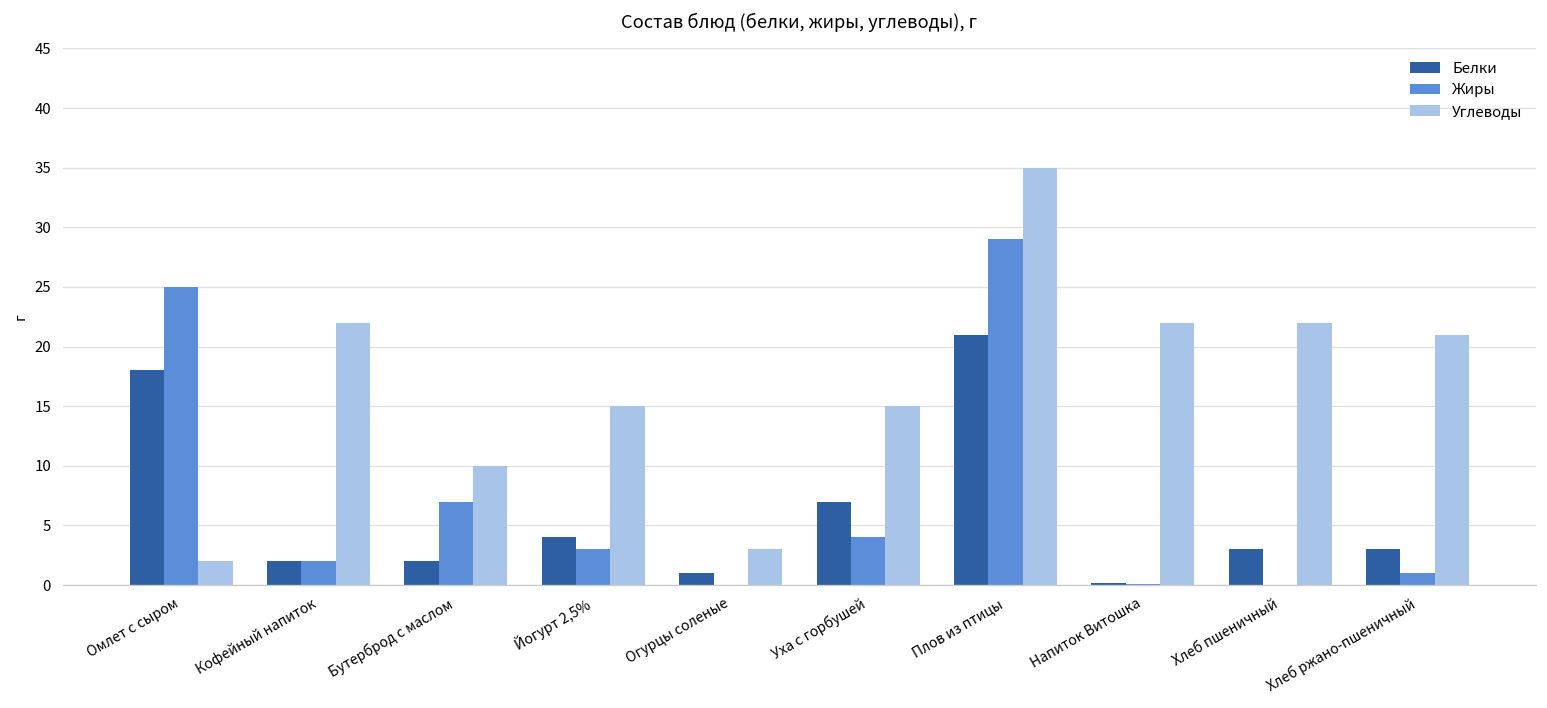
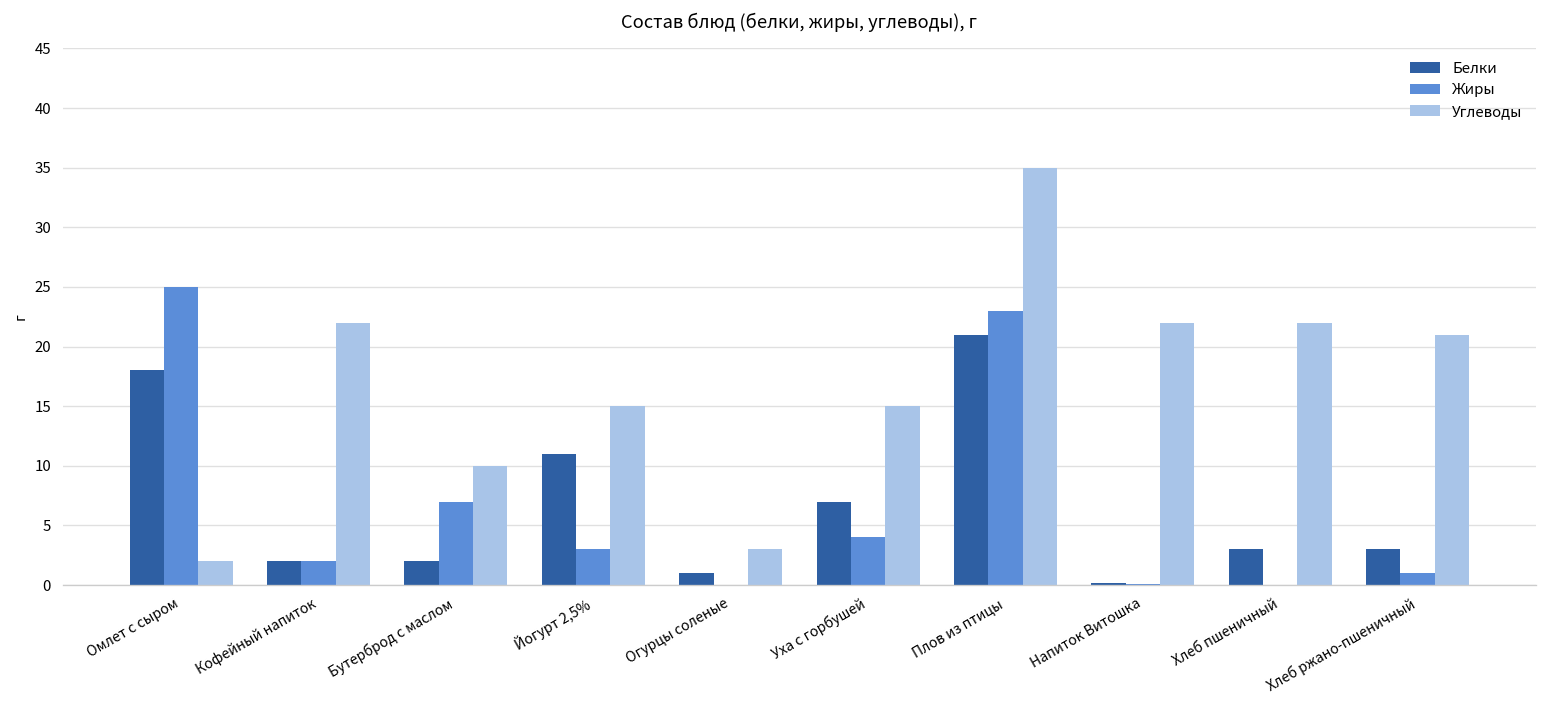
  {
    "Белки": {
      "Омлет с сыром": 18,
      "Кофейный напиток": 2,
      "Бутерброд с маслом": 2,
-     "Йогурт 2,5%": 4,
+     "Йогурт 2,5%": 11,
      "Огурцы соленые": 1,
      "Уха с горбушей": 7,
      "Плов из птицы": 21,
      "Хлеб пшеничный": 3,
      "Хлеб ржано-пшеничный": 3
    },
    "Жиры": {
      "Омлет с сыром": 25,
      "Кофейный напиток": 2,
      "Бутерброд с маслом": 7,
      "Йогурт 2,5%": 3,
      "Огурцы соленые": 0,
      "Уха с горбушей": 4,
-     "Плов из птицы": 29,
+     "Плов из птицы": 23,
      "Хлеб пшеничный": 0,
      "Хлеб ржано-пшеничный": 1
    },
    "Углеводы": {
      "Омлет с сыром": 2,
      "Кофейный напиток": 22,
      "Бутерброд с маслом": 10,
      "Йогурт 2,5%": 15,
      "Огурцы соленые": 3,
      "Уха с горбушей": 15,
      "Плов из птицы": 35,
      "Напиток Витошка": 22,
      "Хлеб пшеничный": 22,
      "Хлеб ржано-пшеничный": 21
    }
  }
